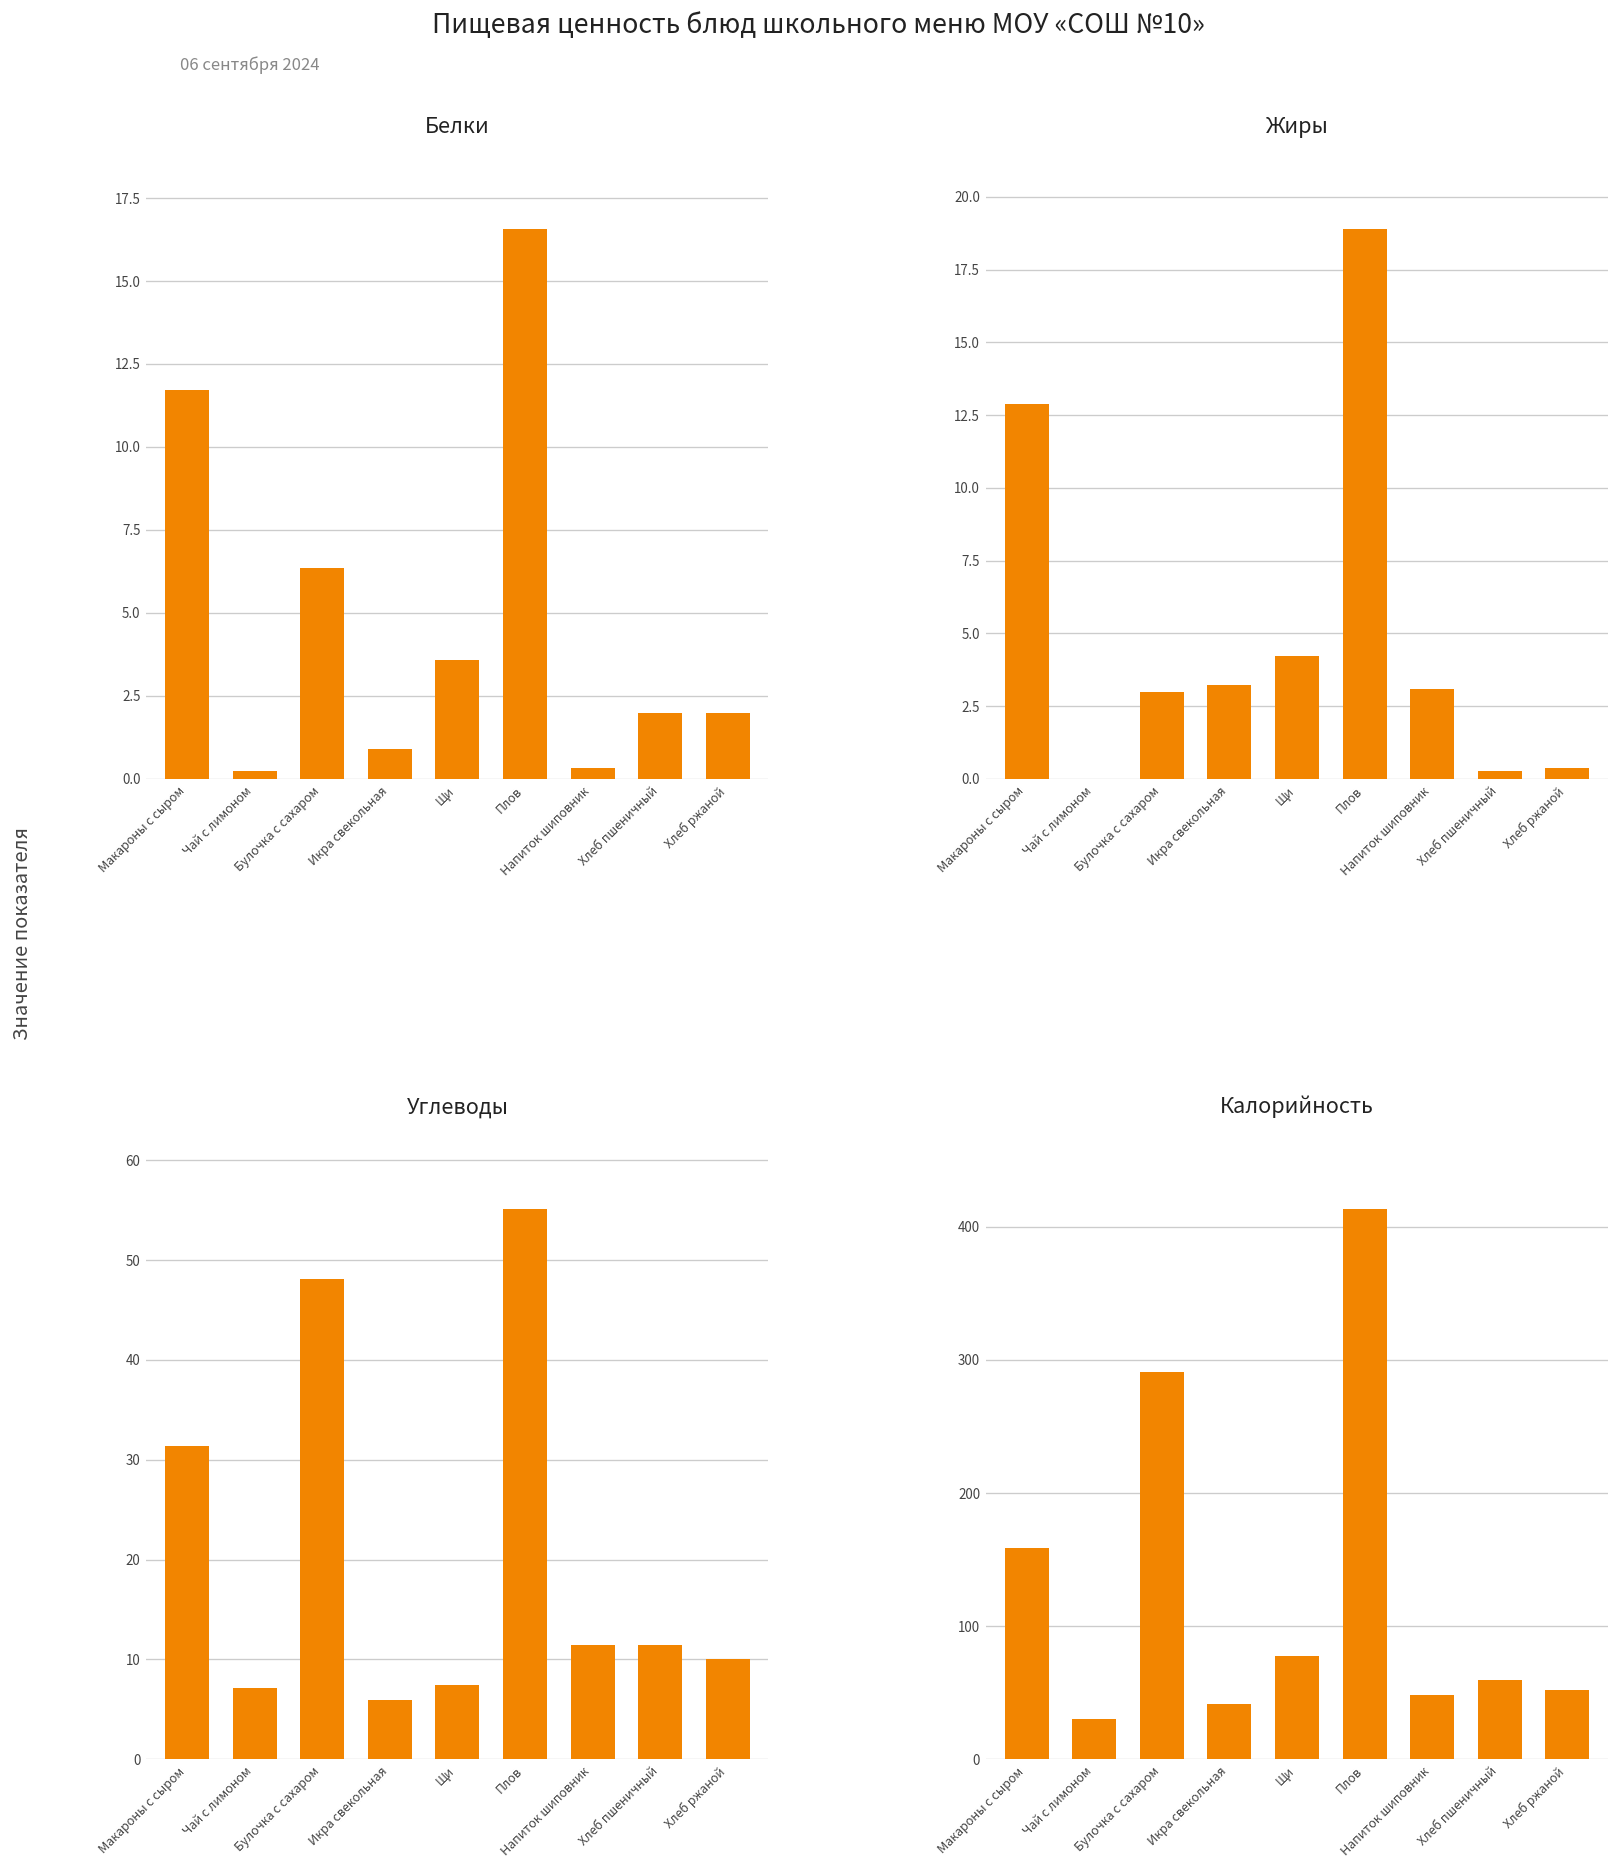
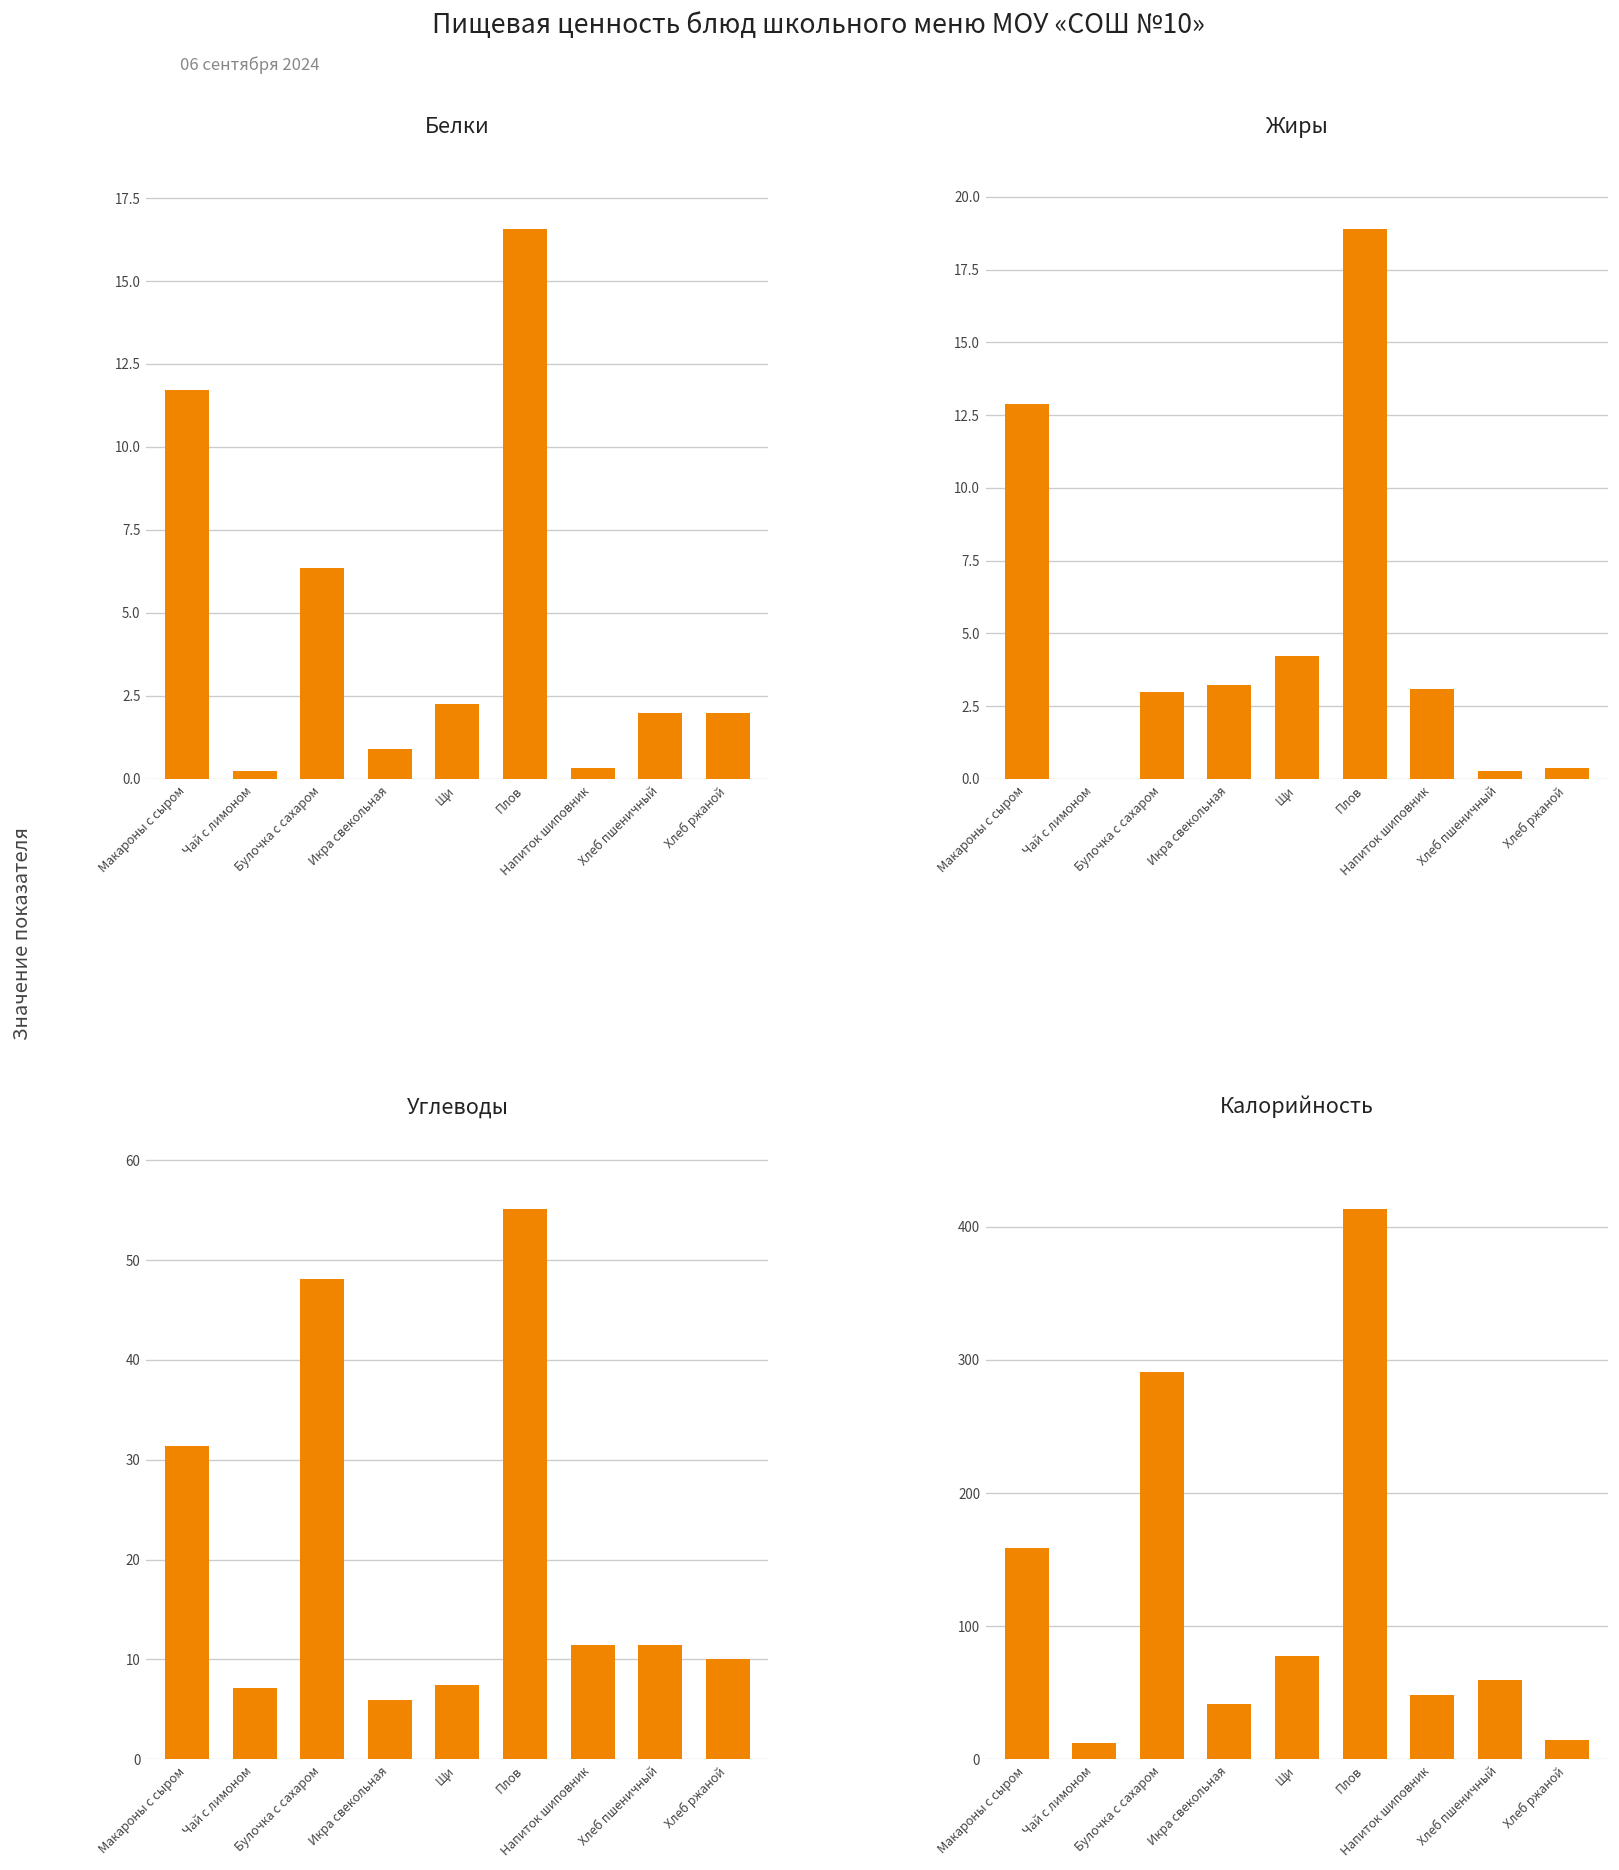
  {
    "Белки": {
      "Макароны с сыром": 11.7,
      "Чай с лимоном": 0.2,
      "Булочка с сахаром": 6.4,
      "Икра свекольная": 0.9,
-     "Щи": 3.6,
+     "Щи": 2.2,
      "Плов": 16.6,
      "Напиток шиповник": 0.3,
      "Хлеб пшеничный": 2.0,
      "Хлеб ржаной": 2.0
    },
    "Жиры": {
      "Макароны с сыром": 12.9,
      "Чай с лимоном": 0.0,
      "Булочка с сахаром": 3.0,
      "Икра свекольная": 3.2,
      "Щи": 4.2,
      "Плов": 18.9,
      "Напиток шиповник": 3.1,
      "Хлеб пшеничный": 0.3,
      "Хлеб ржаной": 0.4
    },
    "Углеводы": {
      "Макароны с сыром": 31,
      "Чай с лимоном": 7,
      "Булочка с сахаром": 48,
      "Икра свекольная": 6,
      "Щи": 7,
      "Плов": 55,
      "Напиток шиповник": 11,
      "Хлеб пшеничный": 11,
      "Хлеб ржаной": 10
    },
    "Калорийность": {
      "Макароны с сыром": 159,
-     "Чай с лимоном": 30,
+     "Чай с лимоном": 13,
      "Булочка с сахаром": 291,
      "Икра свекольная": 41,
      "Щи": 77,
      "Плов": 413,
      "Напиток шиповник": 48,
      "Хлеб пшеничный": 60,
-     "Хлеб ржаной": 52
+     "Хлеб ржаной": 14
    }
  }
